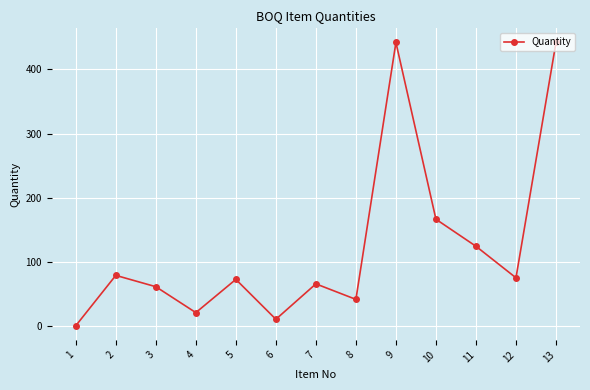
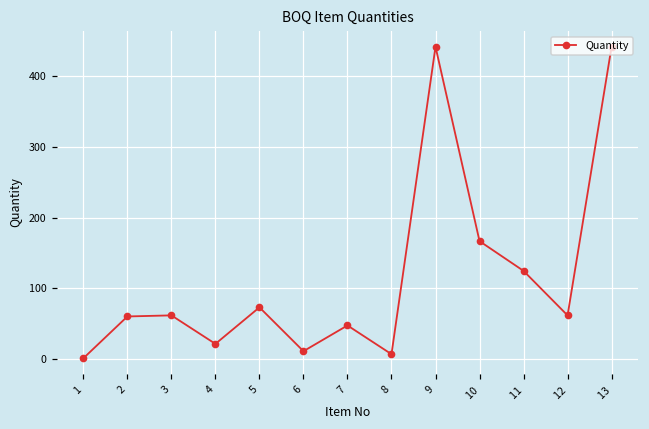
  {
    "1": 0,
-   "2": 80,
+   "2": 60,
    "3": 60,
    "4": 20,
    "5": 70,
    "6": 10,
-   "7": 70,
-   "8": 40,
+   "7": 50,
+   "8": 10,
    "9": 440,
    "10": 170,
    "11": 120,
-   "12": 80
+   "12": 60
  }
